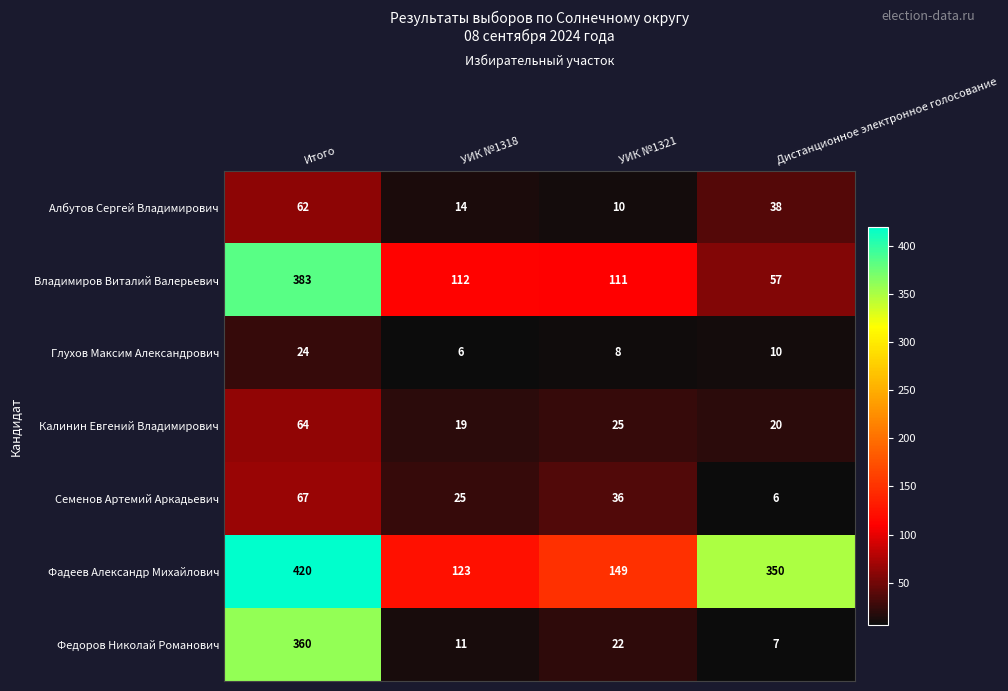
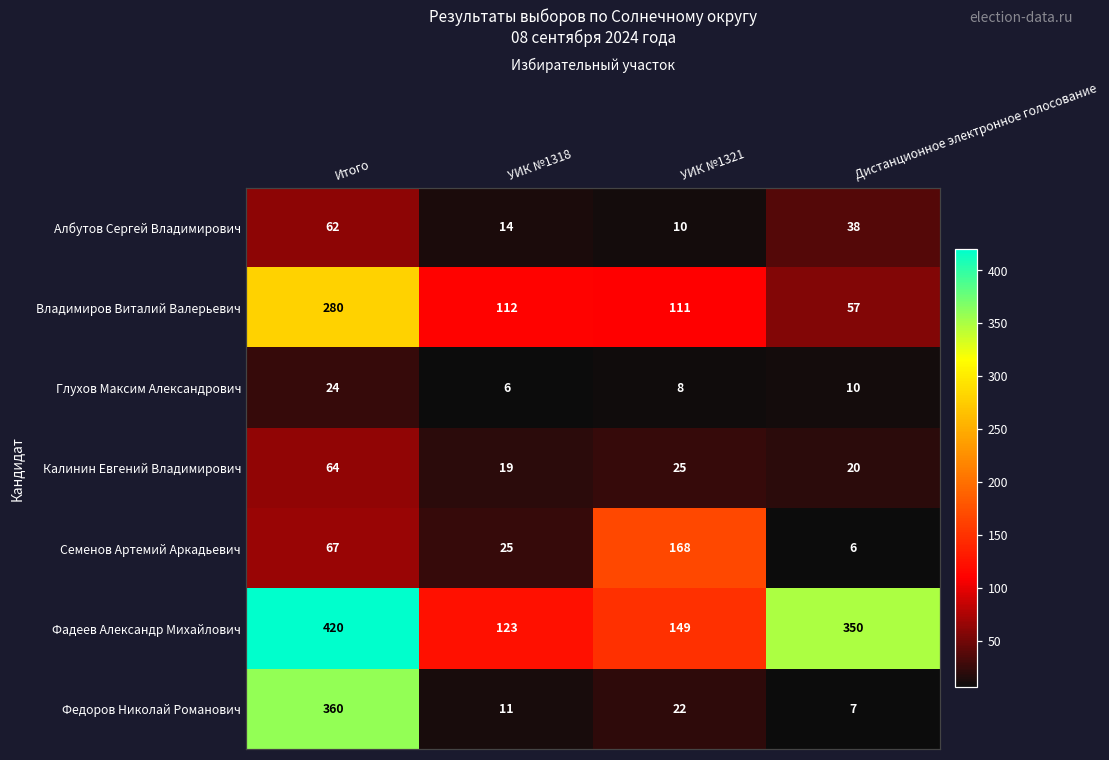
  {
    "Албутов Сергей Владимирович": {
      "Итого": 62,
      "УИК №1318": 14,
      "УИК №1321": 10,
      "Дистанционное электронное голосование": 38
    },
    "Владимиров Виталий Валерьевич": {
-     "Итого": 383,
+     "Итого": 280,
      "УИК №1318": 112,
      "УИК №1321": 111,
      "Дистанционное электронное голосование": 57
    },
    "Глухов Максим Александрович": {
      "Итого": 24,
      "УИК №1318": 6,
      "УИК №1321": 8,
      "Дистанционное электронное голосование": 10
    },
    "Калинин Евгений Владимирович": {
      "Итого": 64,
      "УИК №1318": 19,
      "УИК №1321": 25,
      "Дистанционное электронное голосование": 20
    },
    "Семенов Артемий Аркадьевич": {
      "Итого": 67,
      "УИК №1318": 25,
-     "УИК №1321": 36,
+     "УИК №1321": 168,
      "Дистанционное электронное голосование": 6
    },
    "Фадеев Александр Михайлович": {
      "Итого": 420,
      "УИК №1318": 123,
      "УИК №1321": 149,
      "Дистанционное электронное голосование": 350
    },
    "Федоров Николай Романович": {
      "Итого": 360,
      "УИК №1318": 11,
      "УИК №1321": 22,
      "Дистанционное электронное голосование": 7
    }
  }
